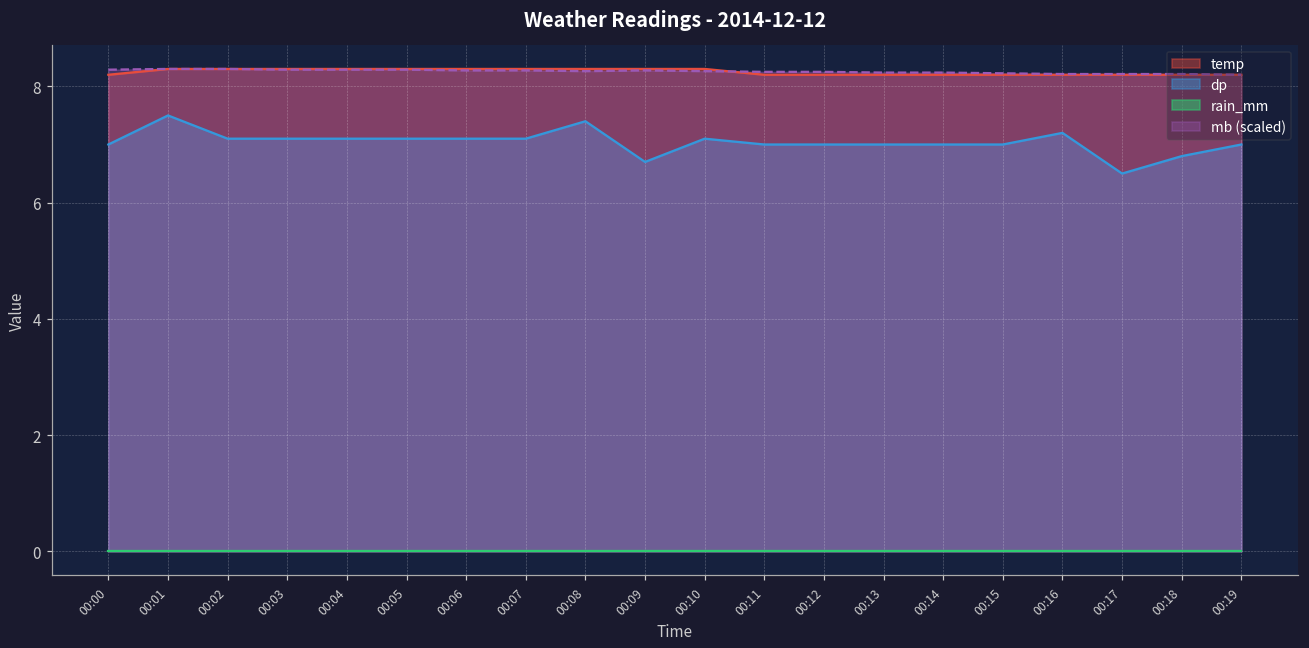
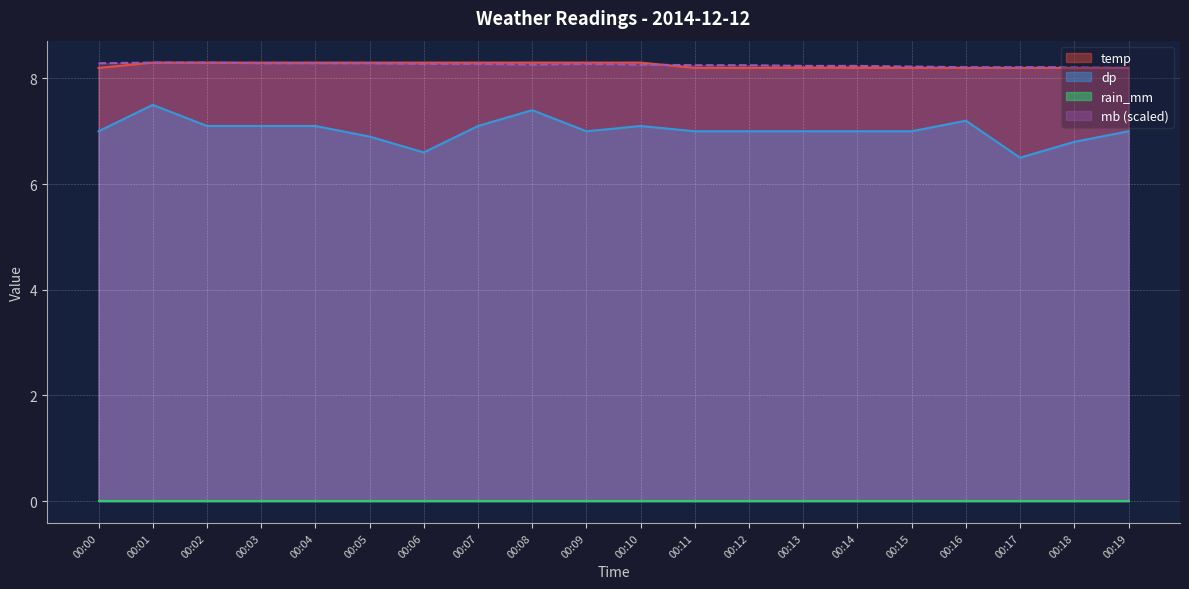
  {
    "temp": {
      "00:00": 8.2,
      "00:11": 8.2,
      "00:12": 8.2
    },
    "dp": {
      "00:00": 7.0,
      "00:01": 7.5,
      "00:02": 7.1,
      "00:03": 7.1,
      "00:04": 7.1,
-     "00:05": 7.1,
-     "00:06": 7.1,
+     "00:05": 6.9,
+     "00:06": 6.6,
      "00:07": 7.1,
      "00:08": 7.4,
-     "00:09": 6.7,
+     "00:09": 7.0,
      "00:10": 7.1,
      "00:11": 7.0,
      "00:12": 7.0,
      "00:13": 7.0,
      "00:14": 7.0,
      "00:15": 7.0,
      "00:16": 7.2,
      "00:17": 6.5,
      "00:18": 6.8,
      "00:19": 7.0
    },
    "rain_mm": {
      "00:00": 0.0,
      "00:01": 0.0,
      "00:02": 0.0,
      "00:03": 0.0,
      "00:04": 0.0,
      "00:05": 0.0,
      "00:06": 0.0,
      "00:07": 0.0,
      "00:08": 0.0,
      "00:09": 0.0,
      "00:10": 0.0,
      "00:11": 0.0,
      "00:12": 0.0,
      "00:13": 0.0,
      "00:14": 0.0,
      "00:15": 0.0,
      "00:16": 0.0,
      "00:17": 0.0,
      "00:18": 0.0,
      "00:19": 0.0
    },
    "mb (scaled)": {
      "00:00": 8.3,
      "00:11": 8.3,
      "00:12": 8.3
    }
  }
